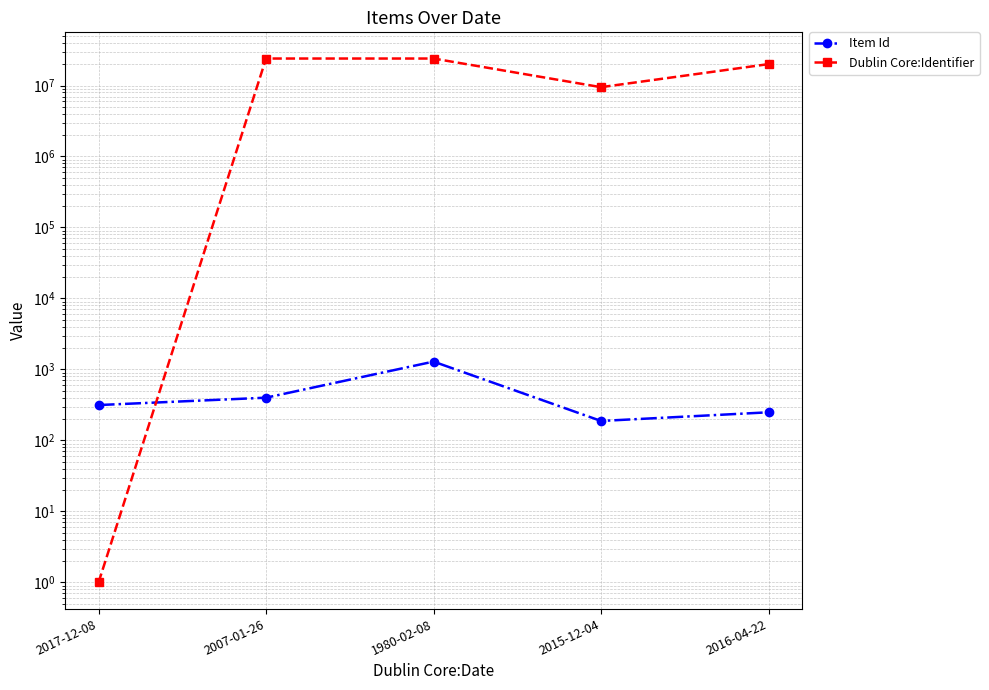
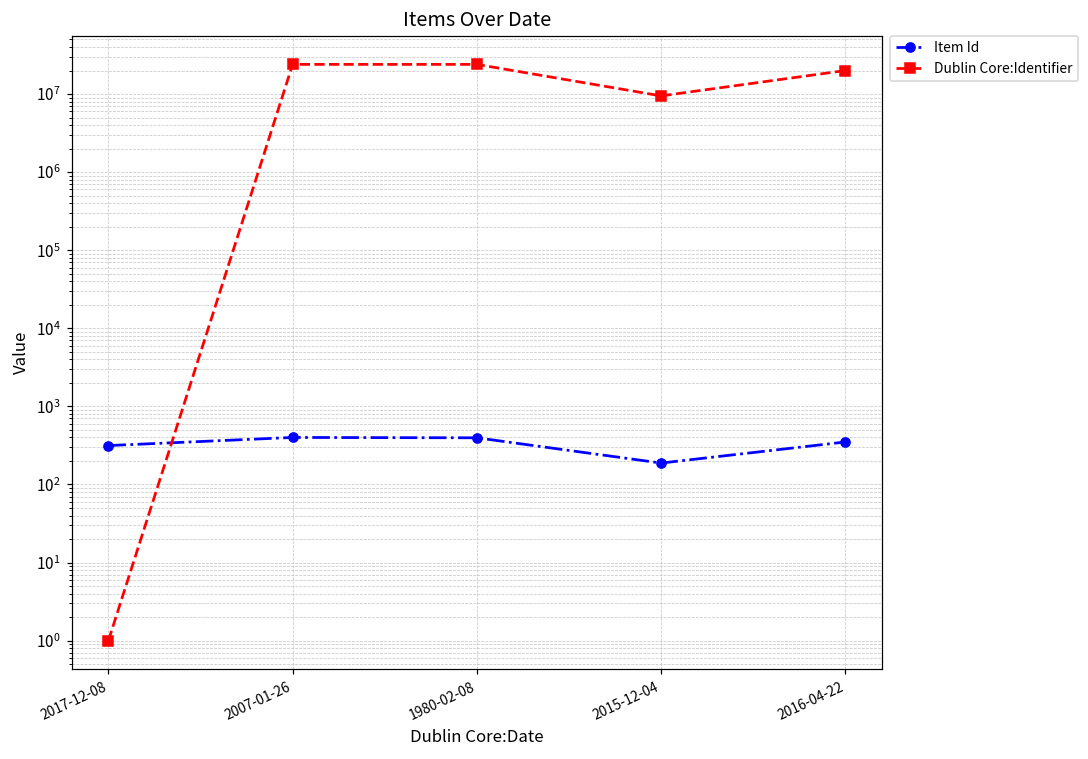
  {
    "Item Id": {
      "2017-12-08": 300,
      "2007-01-26": 400,
-     "1980-02-08": 1300,
+     "1980-02-08": 400,
      "2015-12-04": 190,
-     "2016-04-22": 250
+     "2016-04-22": 400
    },
    "Dublin Core:Identifier": {
      "2017-12-08": 1,
      "2007-01-26": 24000000,
      "1980-02-08": 24000000,
      "2015-12-04": 9000000,
      "2016-04-22": 20000000
    }
  }
